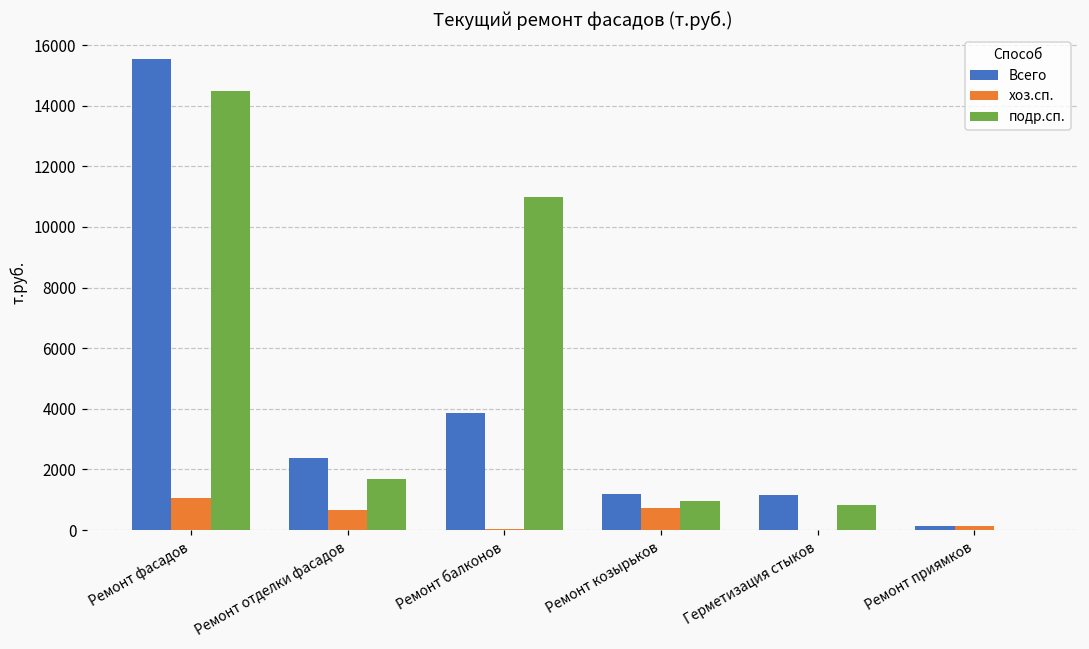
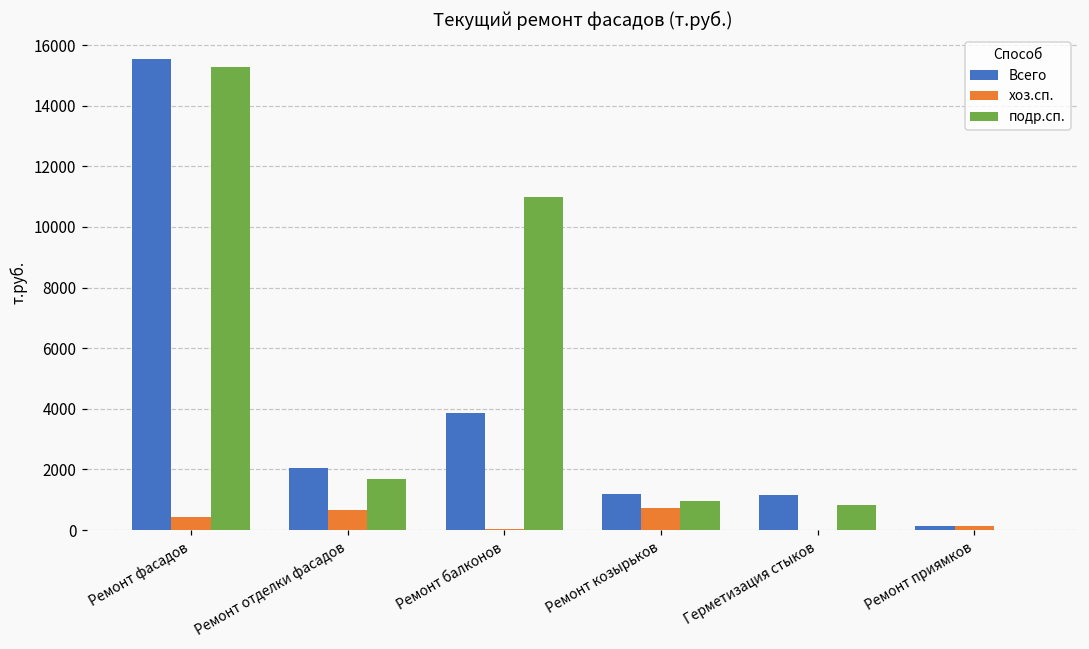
  {
    "Всего": {
      "Ремонт фасадов": 15500,
-     "Ремонт отделки фасадов": 2400,
+     "Ремонт отделки фасадов": 2100,
      "Ремонт балконов": 3900,
      "Ремонт козырьков": 1200,
      "Герметизация стыков": 1200,
      "Ремонт приямков": 100
    },
    "хоз.сп.": {
-     "Ремонт фасадов": 1100,
+     "Ремонт фасадов": 400,
      "Ремонт отделки фасадов": 700,
      "Ремонт козырьков": 700,
      "Герметизация стыков": 0,
      "Ремонт приямков": 100
    },
    "подр.сп.": {
-     "Ремонт фасадов": 14500,
+     "Ремонт фасадов": 15300,
      "Ремонт отделки фасадов": 1700,
      "Ремонт балконов": 11000,
      "Ремонт козырьков": 1000,
      "Герметизация стыков": 800,
      "Ремонт приямков": 0
    }
  }
